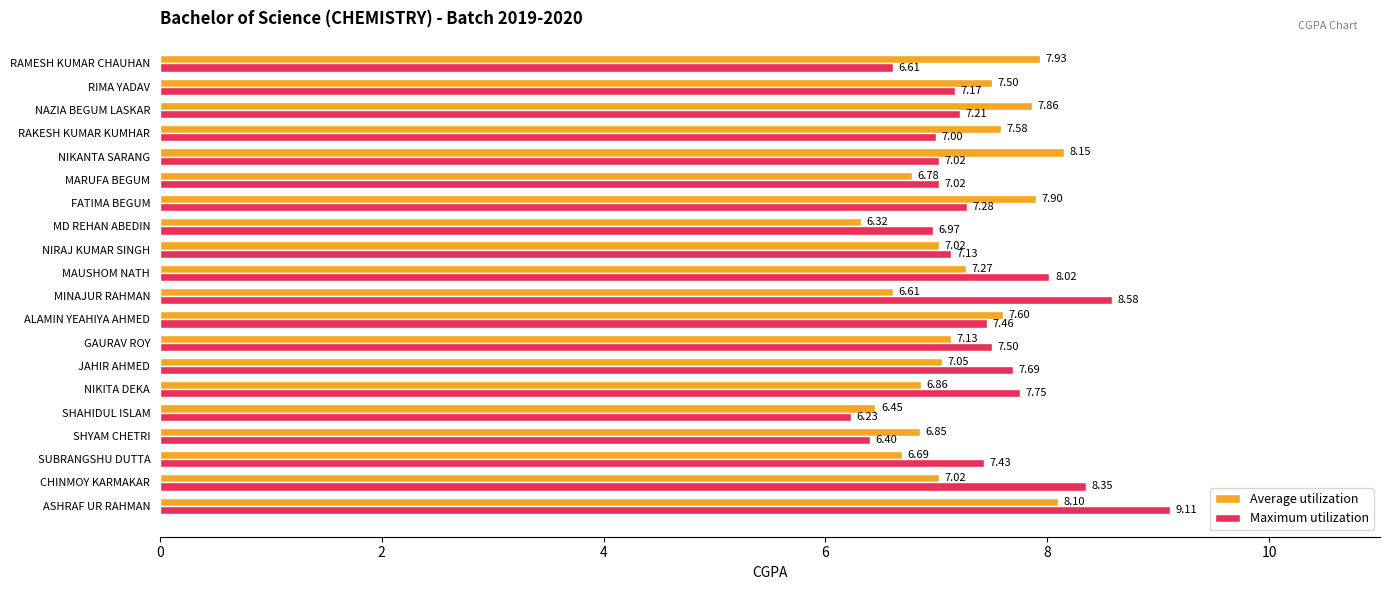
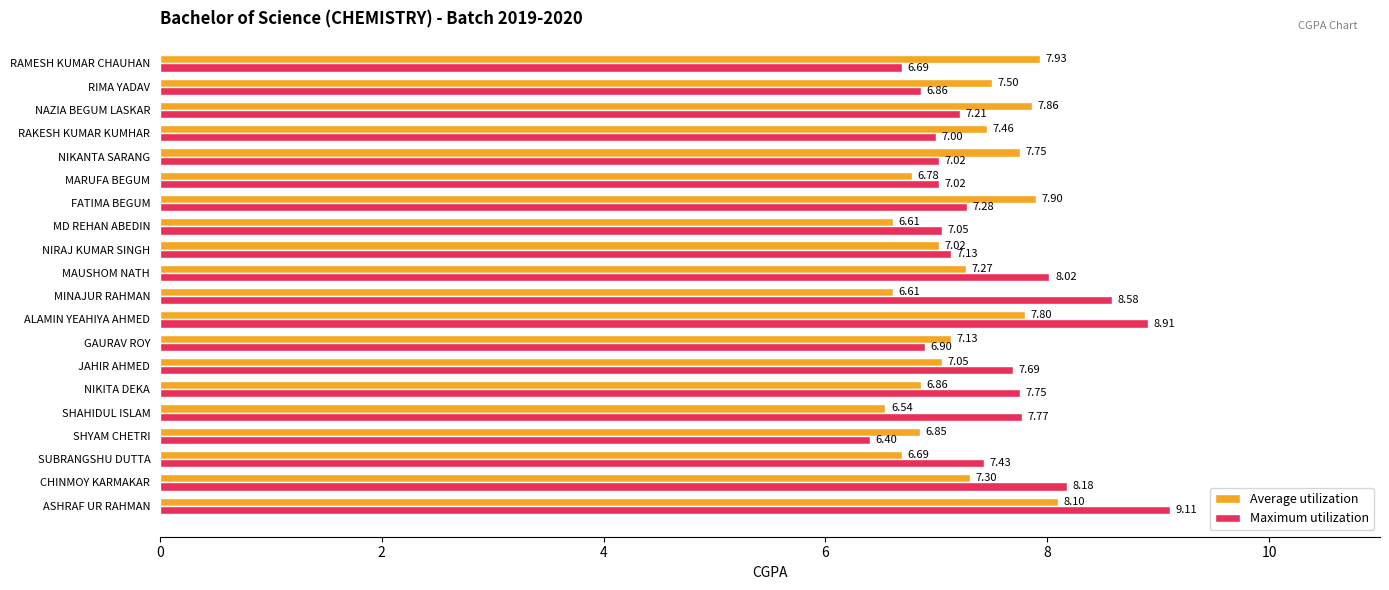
  {
    "Average utilization": {
      "RAMESH KUMAR CHAUHAN": 7.93,
      "RIMA YADAV": 7.50,
      "NAZIA BEGUM LASKAR": 7.86,
-     "RAKESH KUMAR KUMHAR": 7.58,
-     "NIKANTA SARANG": 8.15,
+     "RAKESH KUMAR KUMHAR": 7.46,
+     "NIKANTA SARANG": 7.75,
      "MARUFA BEGUM": 6.78,
      "FATIMA BEGUM": 7.90,
-     "MD REHAN ABEDIN": 6.32,
+     "MD REHAN ABEDIN": 6.61,
      "NIRAJ KUMAR SINGH": 7.02,
      "MAUSHOM NATH": 7.27,
      "MINAJUR RAHMAN": 6.61,
-     "ALAMIN YEAHIYA AHMED": 7.60,
+     "ALAMIN YEAHIYA AHMED": 7.80,
      "GAURAV ROY": 7.13,
      "JAHIR AHMED": 7.05,
      "NIKITA DEKA": 6.86,
-     "SHAHIDUL ISLAM": 6.45,
+     "SHAHIDUL ISLAM": 6.54,
      "SHYAM CHETRI": 6.85,
      "SUBRANGSHU DUTTA": 6.69,
-     "CHINMOY KARMAKAR": 7.02,
+     "CHINMOY KARMAKAR": 7.30,
      "ASHRAF UR RAHMAN": 8.10
    },
    "Maximum utilization": {
-     "RAMESH KUMAR CHAUHAN": 6.61,
-     "RIMA YADAV": 7.17,
+     "RAMESH KUMAR CHAUHAN": 6.69,
+     "RIMA YADAV": 6.86,
      "NAZIA BEGUM LASKAR": 7.21,
      "RAKESH KUMAR KUMHAR": 7.00,
      "NIKANTA SARANG": 7.02,
      "MARUFA BEGUM": 7.02,
      "FATIMA BEGUM": 7.28,
-     "MD REHAN ABEDIN": 6.97,
+     "MD REHAN ABEDIN": 7.05,
      "NIRAJ KUMAR SINGH": 7.13,
      "MAUSHOM NATH": 8.02,
      "MINAJUR RAHMAN": 8.58,
-     "ALAMIN YEAHIYA AHMED": 7.46,
-     "GAURAV ROY": 7.50,
+     "ALAMIN YEAHIYA AHMED": 8.91,
+     "GAURAV ROY": 6.90,
      "JAHIR AHMED": 7.69,
      "NIKITA DEKA": 7.75,
-     "SHAHIDUL ISLAM": 6.23,
+     "SHAHIDUL ISLAM": 7.77,
      "SHYAM CHETRI": 6.40,
      "SUBRANGSHU DUTTA": 7.43,
-     "CHINMOY KARMAKAR": 8.35,
+     "CHINMOY KARMAKAR": 8.18,
      "ASHRAF UR RAHMAN": 9.11
    }
  }
